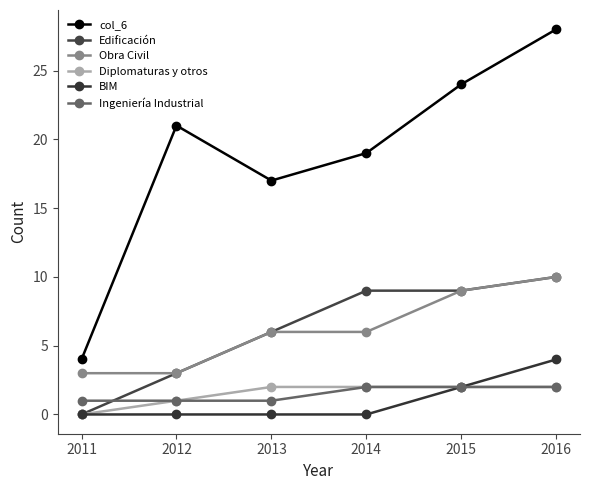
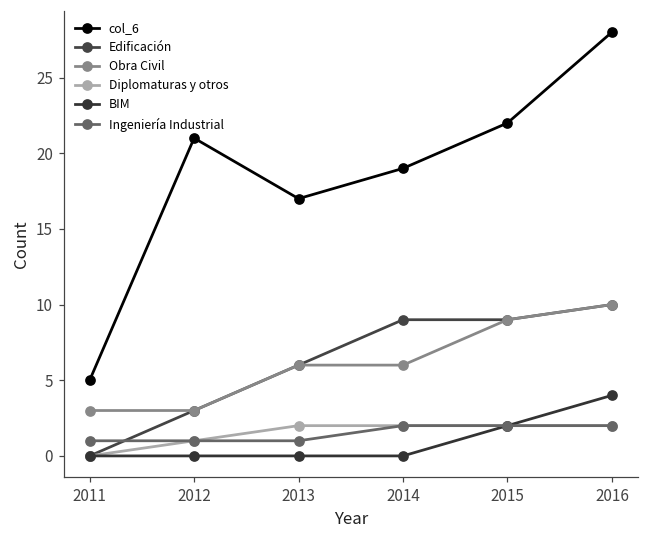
  {
    "col_6": {
-     "2011": 4,
+     "2011": 5,
      "2012": 21,
      "2013": 17,
      "2014": 19,
-     "2015": 24,
+     "2015": 22,
      "2016": 28
    }
  }
